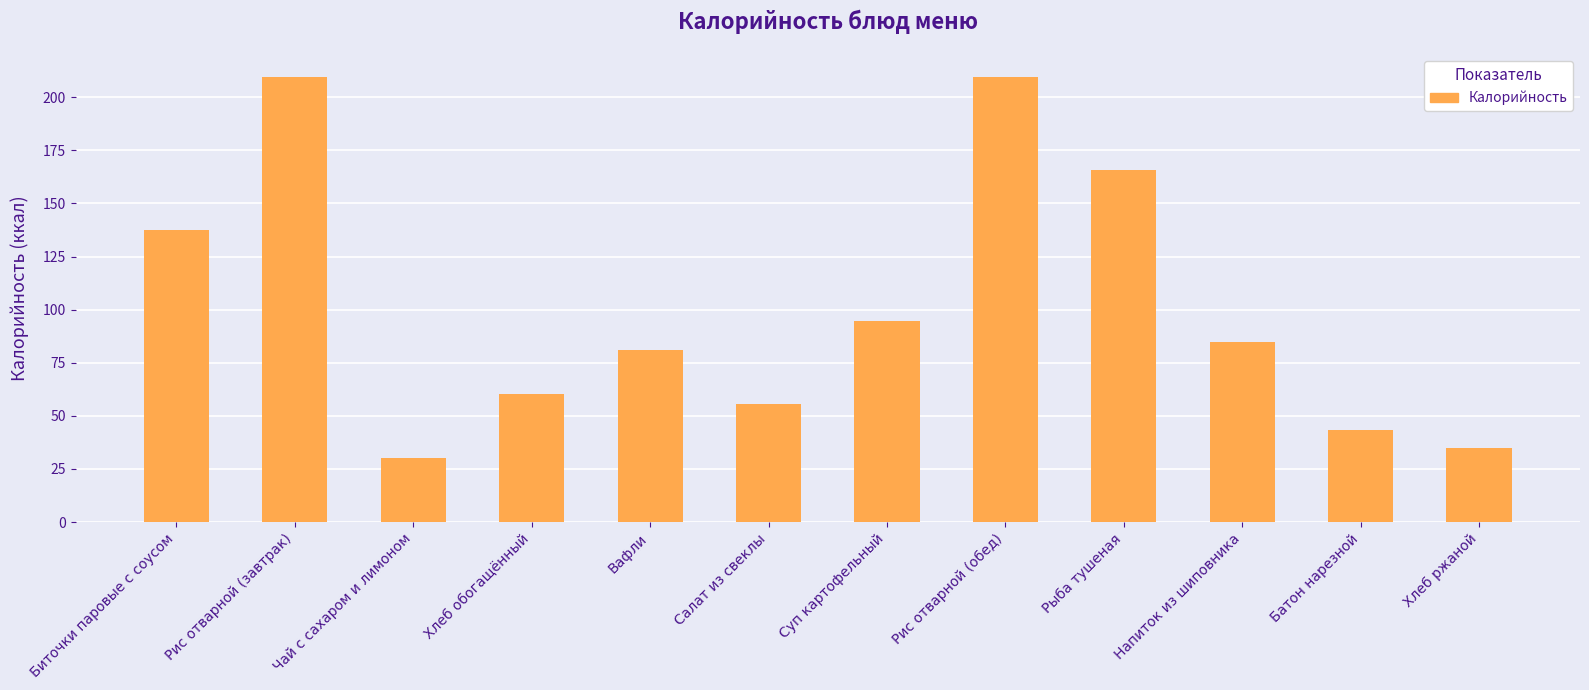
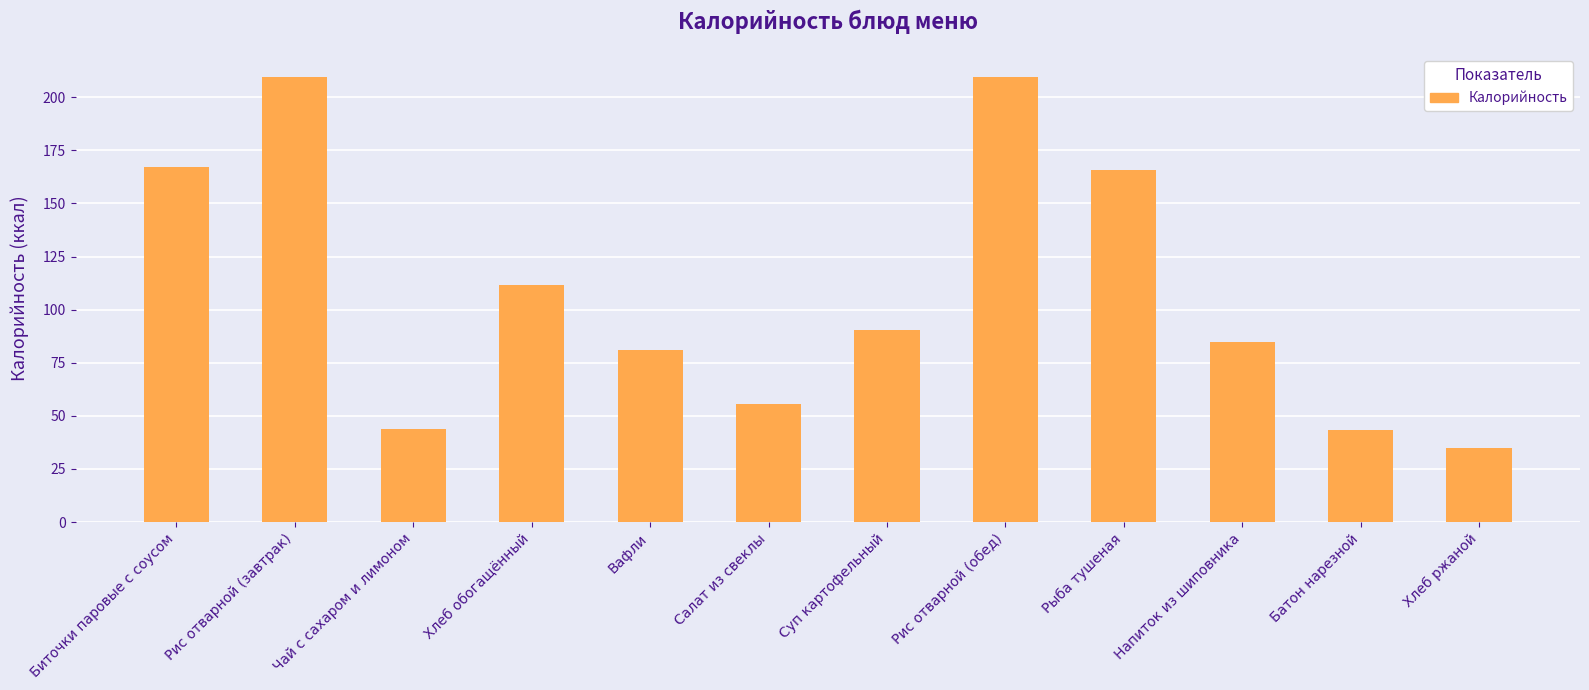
  {
-   "Биточки паровые с соусом": 138,
+   "Биточки паровые с соусом": 167,
    "Рис отварной (завтрак)": 210,
-   "Чай с сахаром и лимоном": 30,
-   "Хлеб обогащённый": 60,
+   "Чай с сахаром и лимоном": 44,
+   "Хлеб обогащённый": 112,
    "Вафли": 81,
    "Салат из свеклы": 56,
-   "Суп картофельный": 95,
+   "Суп картофельный": 91,
    "Рис отварной (обед)": 210,
    "Рыба тушеная": 166,
    "Напиток из шиповника": 85,
    "Батон нарезной": 43,
    "Хлеб ржаной": 35
  }
